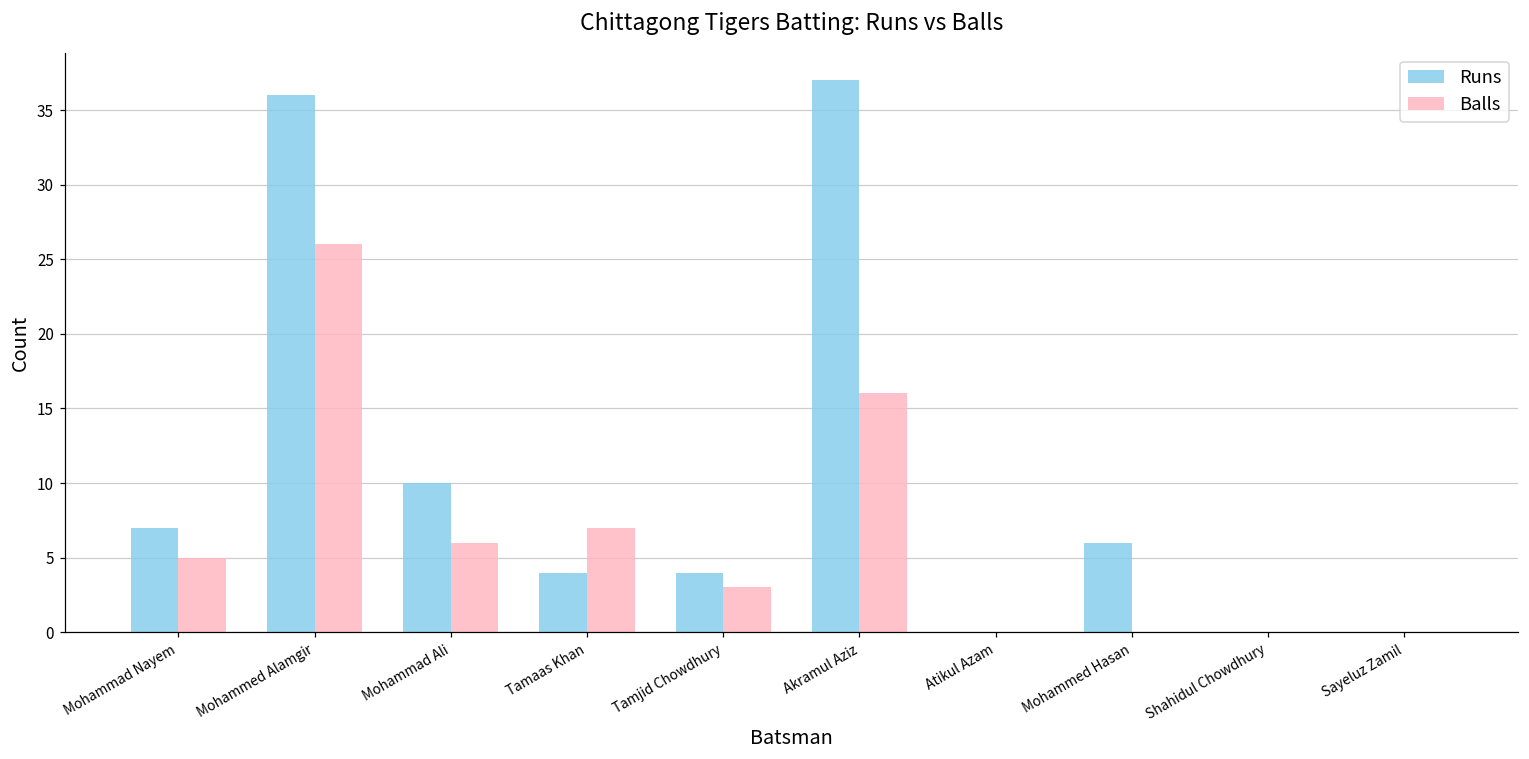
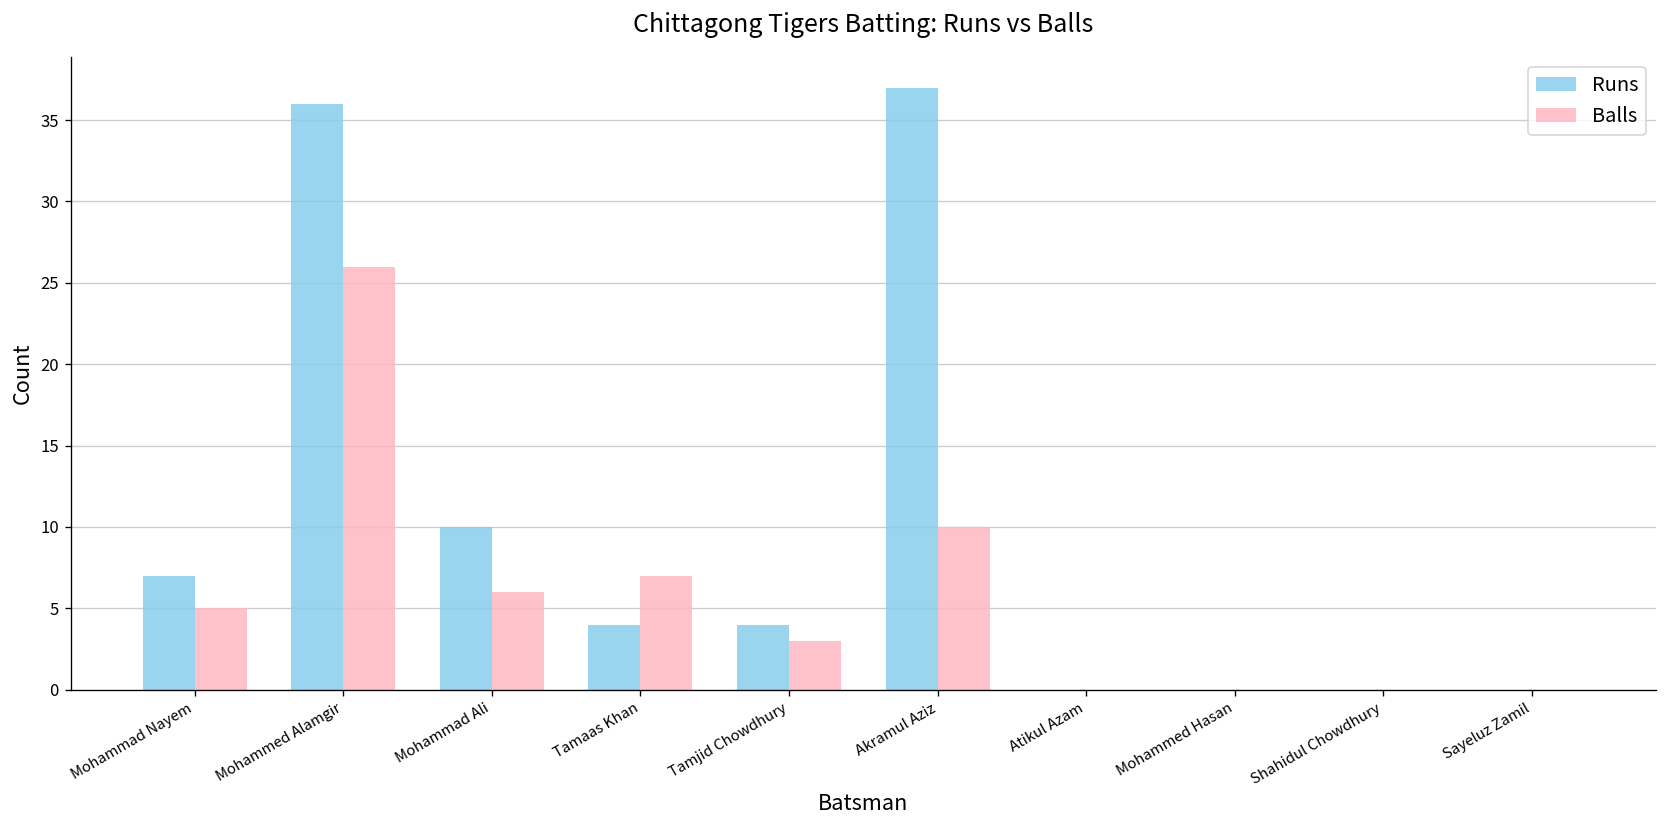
  {
    "Runs": {
      "Mohammad Nayem": 7,
      "Mohammed Alamgir": 36,
      "Mohammad Ali": 10,
      "Tamaas Khan": 4,
      "Tamjid Chowdhury": 4,
      "Akramul Aziz": 37,
      "Atikul Azam": 0,
-     "Mohammed Hasan": 6,
+     "Mohammed Hasan": 0,
      "Shahidul Chowdhury": 0,
      "Sayeluz Zamil": 0
    },
    "Balls": {
      "Mohammad Nayem": 5,
      "Mohammed Alamgir": 26,
      "Mohammad Ali": 6,
      "Tamaas Khan": 7,
      "Tamjid Chowdhury": 3,
-     "Akramul Aziz": 16,
+     "Akramul Aziz": 10,
      "Atikul Azam": 0,
      "Mohammed Hasan": 0,
      "Shahidul Chowdhury": 0,
      "Sayeluz Zamil": 0
    }
  }
